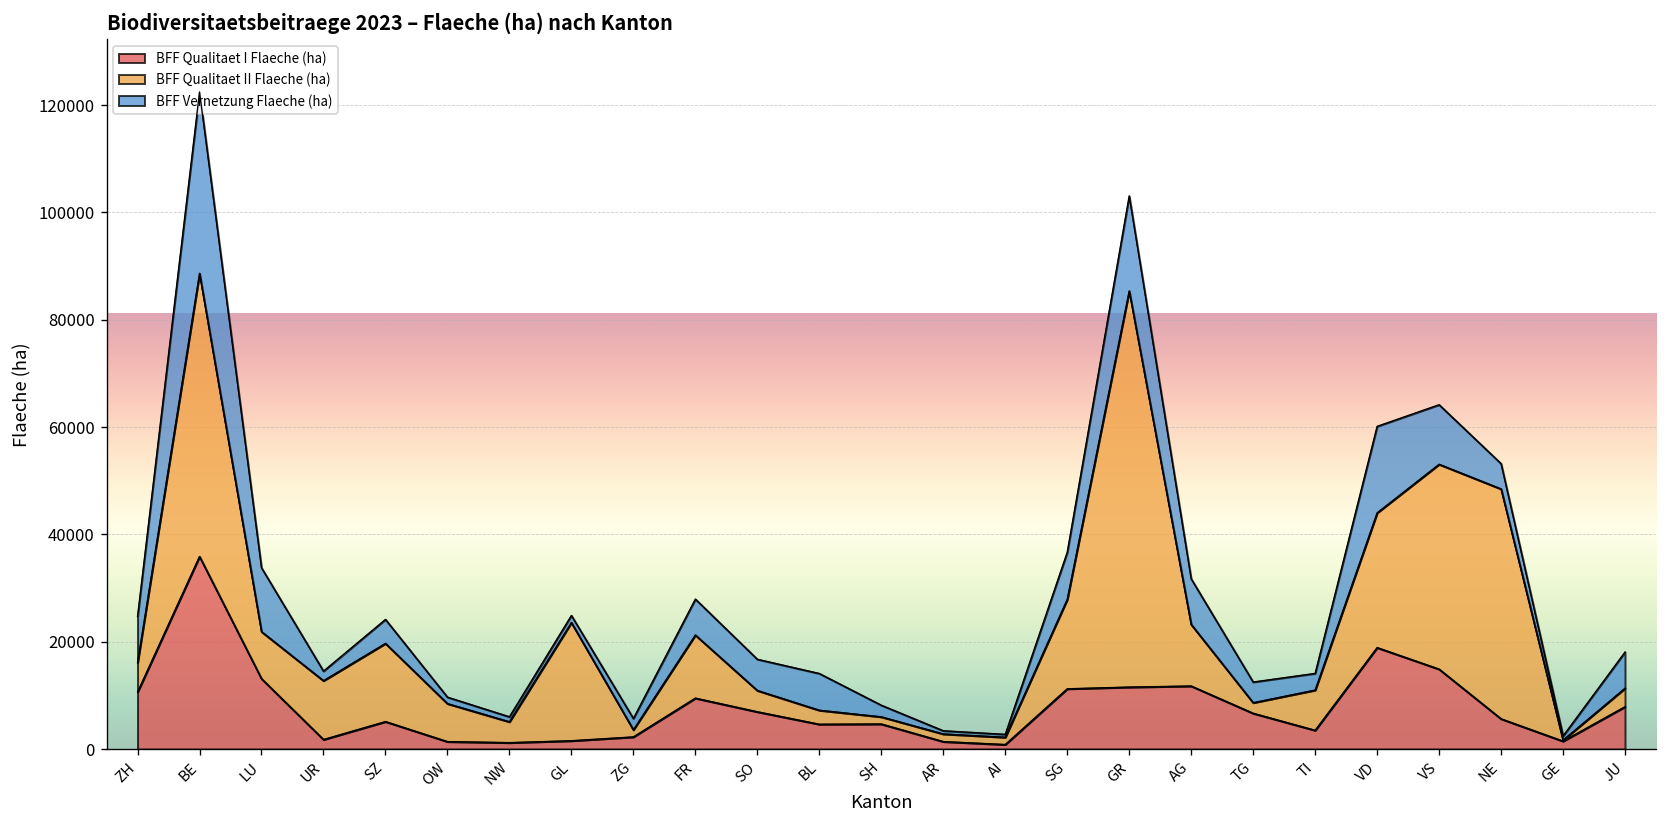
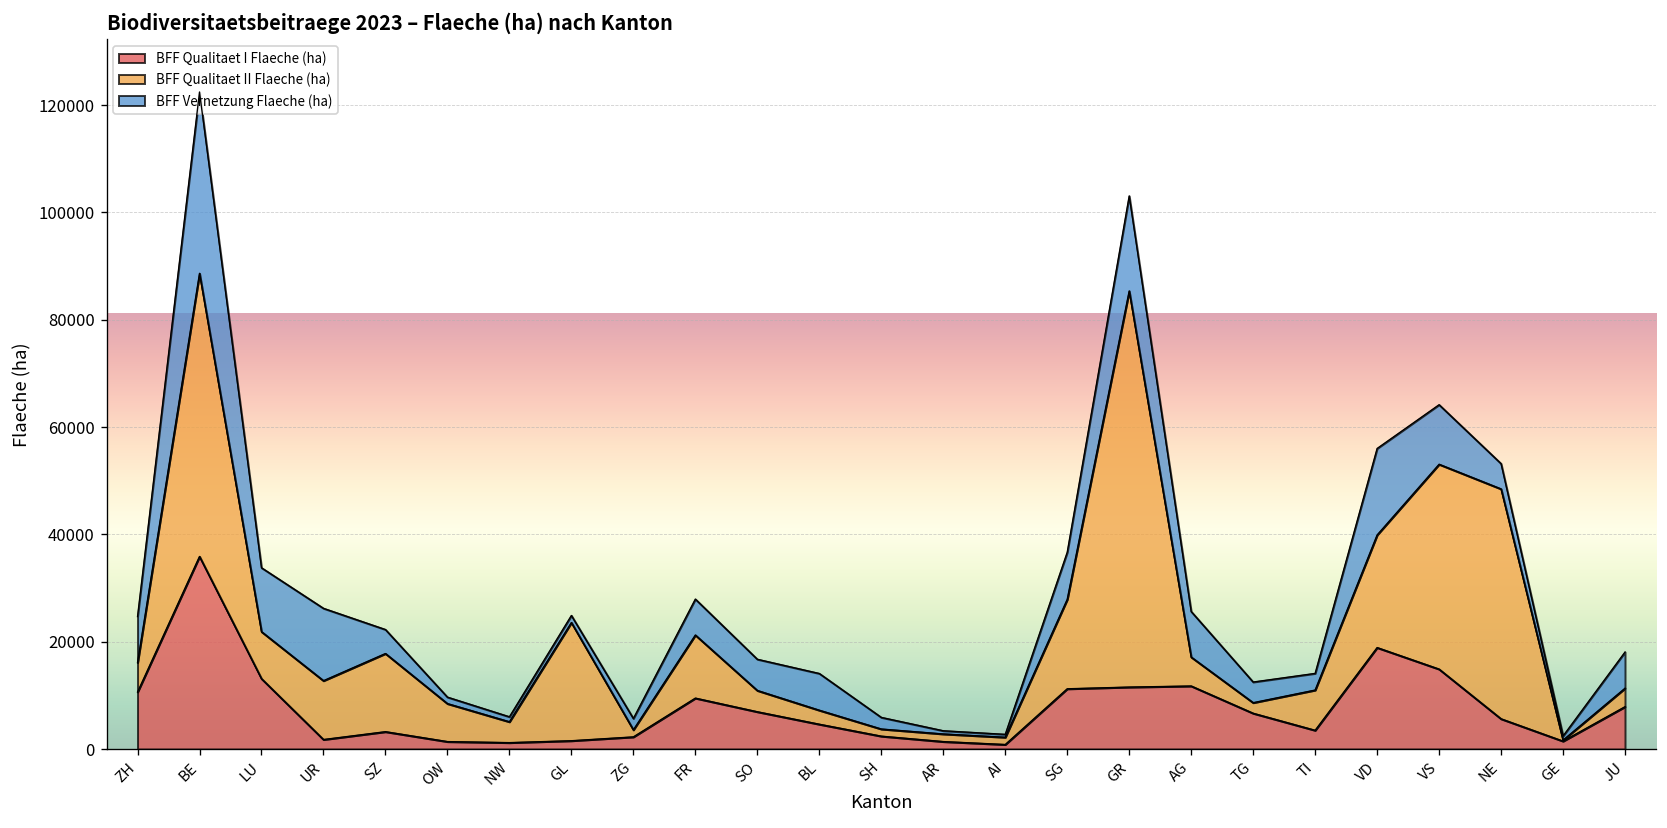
  {
    "BFF Qualitaet I Flaeche (ha)": {
      "ZH": 11000,
      "BE": 36000,
      "LU": 13000,
      "UR": 2000,
-     "SZ": 5000,
+     "SZ": 3000,
      "OW": 1000,
      "NW": 1000,
      "GL": 2000,
      "ZG": 2000,
      "FR": 9000,
      "SO": 7000,
      "BL": 5000,
-     "SH": 5000,
+     "SH": 2000,
      "AR": 1000,
      "AI": 1000,
      "SG": 11000,
      "GR": 12000,
      "AG": 12000,
      "TG": 7000,
      "TI": 3000,
      "VD": 19000,
      "VS": 15000,
      "NE": 6000,
      "JU": 8000
    },
    "BFF Qualitaet II Flaeche (ha)": {
      "ZH": 5000,
      "BE": 53000,
      "LU": 9000,
      "UR": 11000,
      "SZ": 15000,
      "OW": 7000,
      "NW": 4000,
      "GL": 22000,
      "ZG": 1000,
      "FR": 12000,
      "SO": 4000,
      "BL": 3000,
      "SH": 1000,
      "AR": 1000,
      "SG": 17000,
      "GR": 74000,
-     "AG": 11000,
+     "AG": 5000,
      "TG": 2000,
      "TI": 7000,
-     "VD": 25000,
+     "VD": 21000,
      "VS": 38000,
      "NE": 43000,
      "JU": 3000
    },
    "BFF Vernetzung Flaeche (ha)": {
      "ZH": 9000,
      "LU": 12000,
-     "UR": 2000,
+     "UR": 13000,
      "SZ": 4000,
      "OW": 1000,
      "NW": 1000,
      "GL": 1000,
      "ZG": 2000,
      "FR": 7000,
      "SO": 6000,
      "BL": 7000,
      "SH": 2000,
      "AR": 1000,
      "SG": 9000,
      "GR": 18000,
      "AG": 8000,
      "TG": 4000,
      "TI": 3000,
      "VD": 16000,
      "VS": 11000,
      "NE": 5000,
      "GE": 1000,
      "JU": 7000
    }
  }
